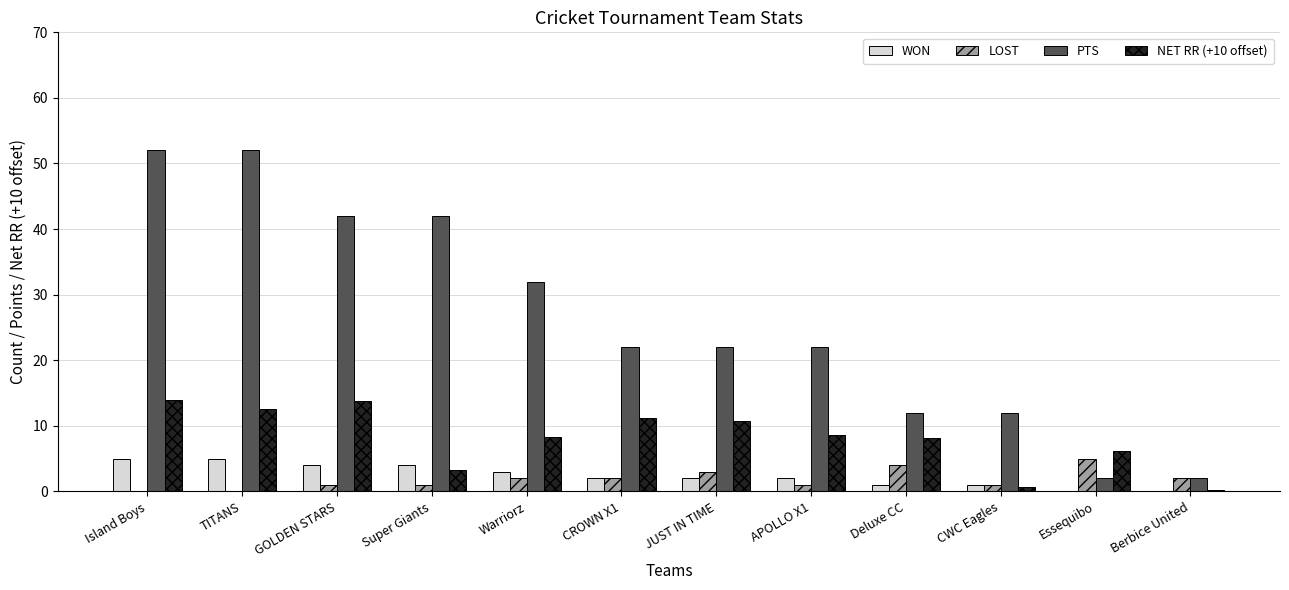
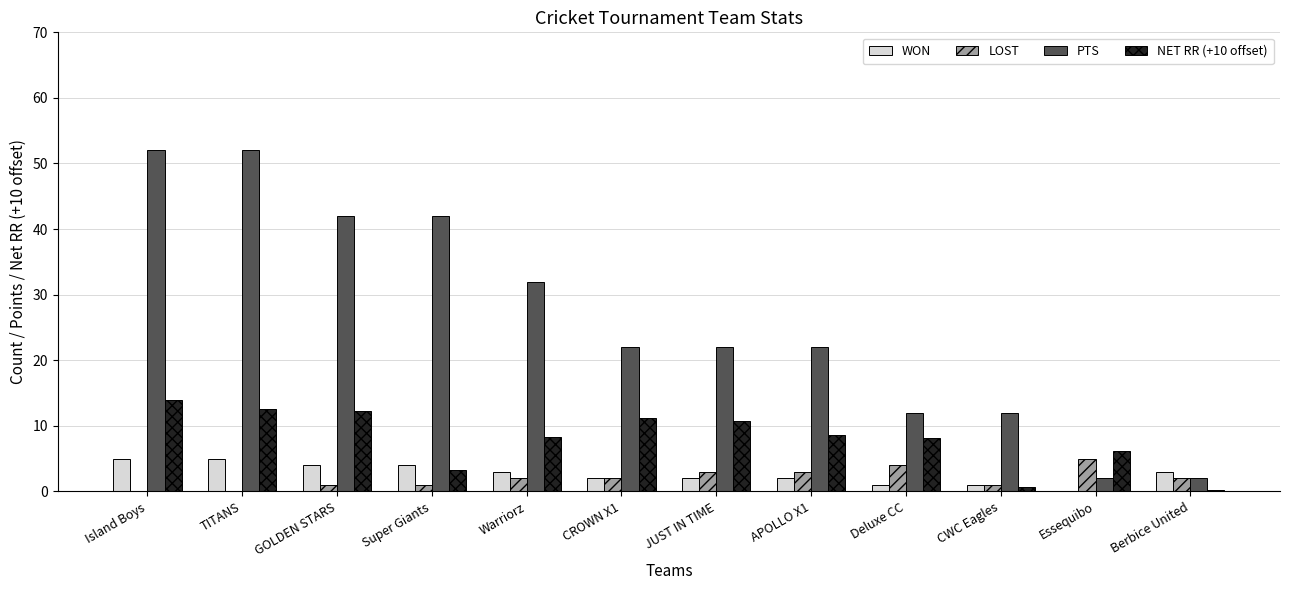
  {
    "WON": {
      "Island Boys": 5,
      "TITANS": 5,
      "GOLDEN STARS": 4,
      "Super Giants": 4,
      "Warriorz": 3,
      "CROWN X1": 2,
      "JUST IN TIME": 2,
      "APOLLO X1": 2,
      "Deluxe CC": 1,
      "CWC Eagles": 1,
      "Essequibo": 0,
-     "Berbice United": 0
+     "Berbice United": 3
    },
    "LOST": {
      "Island Boys": 0,
      "TITANS": 0,
      "GOLDEN STARS": 1,
      "Super Giants": 1,
      "Warriorz": 2,
      "CROWN X1": 2,
      "JUST IN TIME": 3,
-     "APOLLO X1": 1,
+     "APOLLO X1": 3,
      "Deluxe CC": 4,
      "CWC Eagles": 1,
      "Essequibo": 5,
      "Berbice United": 2
    },
    "PTS": {
      "Island Boys": 52,
      "TITANS": 52,
      "GOLDEN STARS": 42,
      "Super Giants": 42,
      "Warriorz": 32,
      "CROWN X1": 22,
      "JUST IN TIME": 22,
      "APOLLO X1": 22,
      "Deluxe CC": 12,
      "CWC Eagles": 12,
      "Essequibo": 2,
      "Berbice United": 2
    },
    "NET RR (+10 offset)": {
      "Island Boys": 14,
      "TITANS": 13,
-     "GOLDEN STARS": 14,
+     "GOLDEN STARS": 12,
      "Super Giants": 3,
      "Warriorz": 8,
      "CROWN X1": 11,
      "JUST IN TIME": 11,
      "APOLLO X1": 9,
      "Deluxe CC": 8,
      "CWC Eagles": 1,
      "Essequibo": 6
    }
  }
